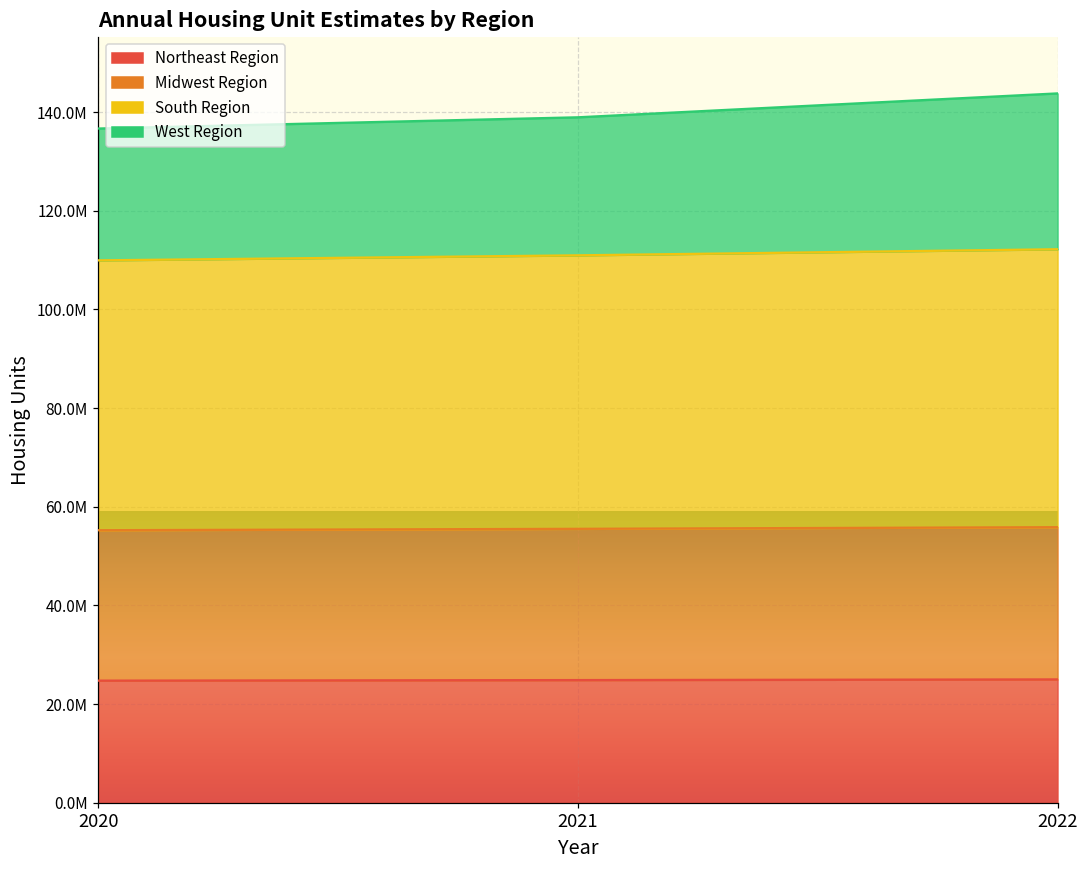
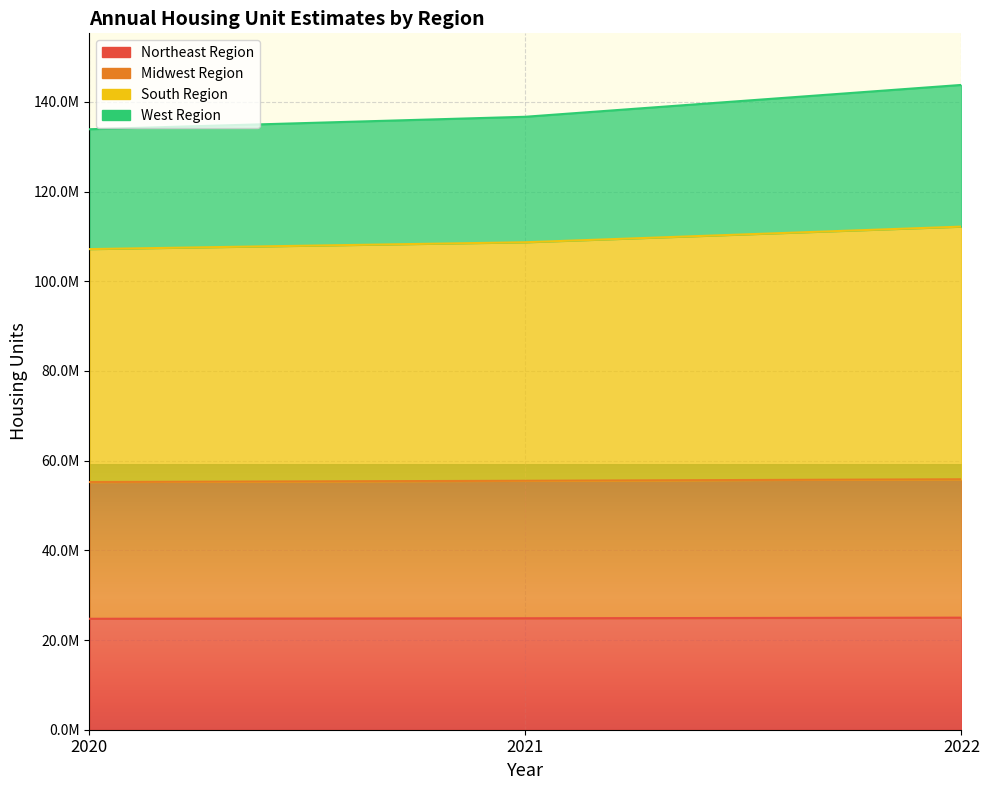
  {
    "South Region": {
-     "2020": 55000000,
-     "2021": 55000000,
+     "2020": 52000000,
+     "2021": 53000000,
      "2022": 56000000
    },
    "West Region": {
      "2020": 27000000,
      "2021": 28000000,
      "2022": 32000000
    }
  }
